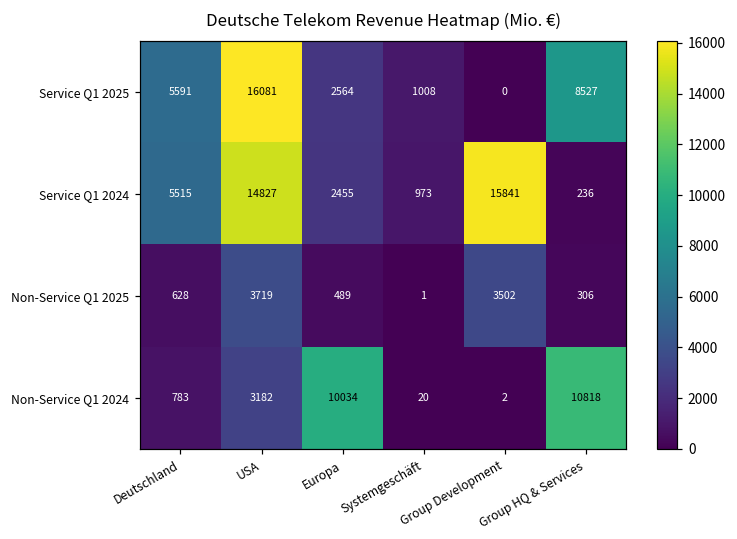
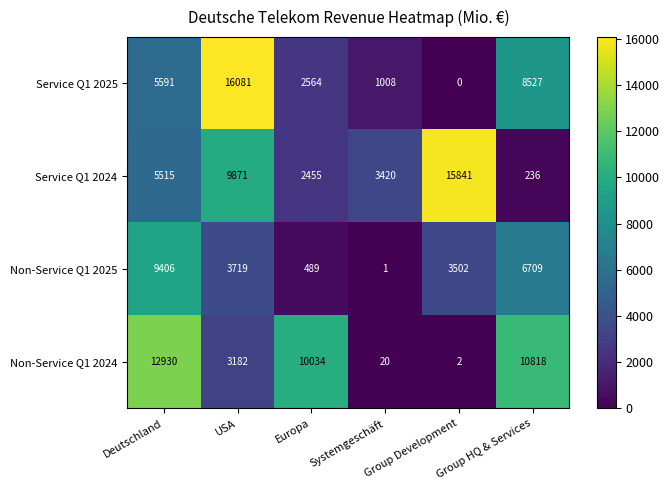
  {
    "Service Q1 2025": {
      "Deutschland": 5591,
      "USA": 16081,
      "Europa": 2564,
      "Systemgeschäft": 1008,
      "Group Development": 0,
      "Group HQ & Services": 8527
    },
    "Service Q1 2024": {
      "Deutschland": 5515,
-     "USA": 14827,
+     "USA": 9871,
      "Europa": 2455,
-     "Systemgeschäft": 973,
+     "Systemgeschäft": 3420,
      "Group Development": 15841,
      "Group HQ & Services": 236
    },
    "Non-Service Q1 2025": {
-     "Deutschland": 628,
+     "Deutschland": 9406,
      "USA": 3719,
      "Europa": 489,
      "Systemgeschäft": 1,
      "Group Development": 3502,
-     "Group HQ & Services": 306
+     "Group HQ & Services": 6709
    },
    "Non-Service Q1 2024": {
-     "Deutschland": 783,
+     "Deutschland": 12930,
      "USA": 3182,
      "Europa": 10034,
      "Systemgeschäft": 20,
      "Group Development": 2,
      "Group HQ & Services": 10818
    }
  }
